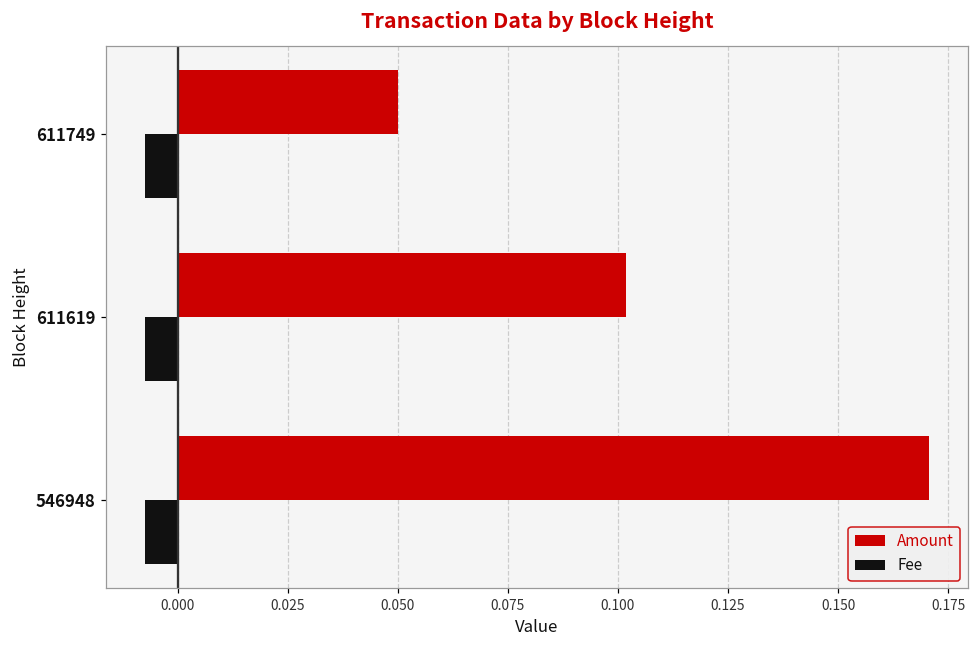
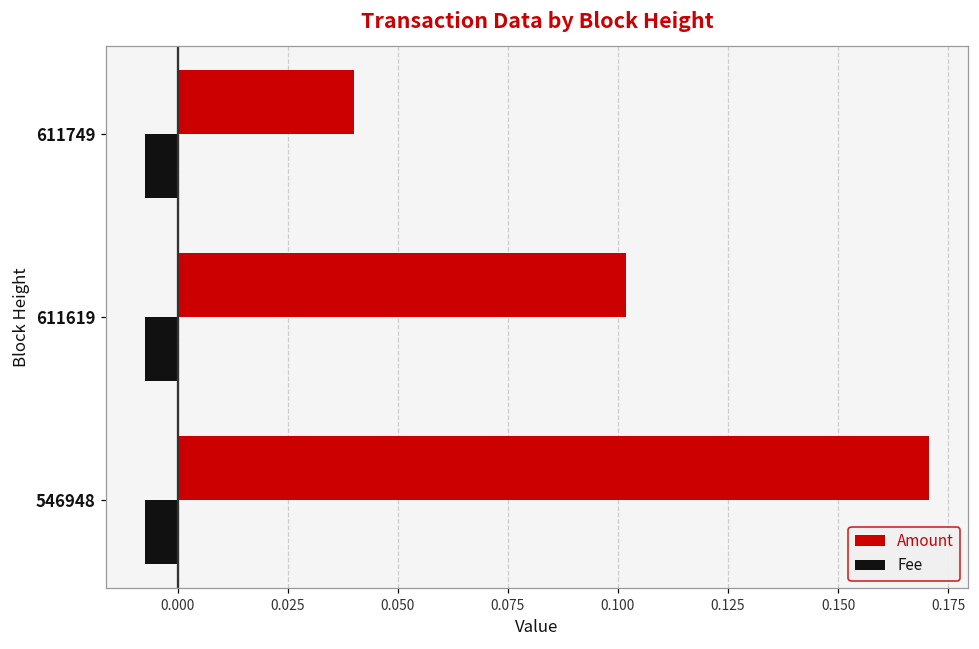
  {
    "Amount": {
-     "611749": 0.05,
+     "611749": 0.04,
      "611619": 0.102,
      "546948": 0.17
    },
    "Fee": {
      "611749": -0.007,
      "611619": -0.007,
      "546948": -0.007
    }
  }
